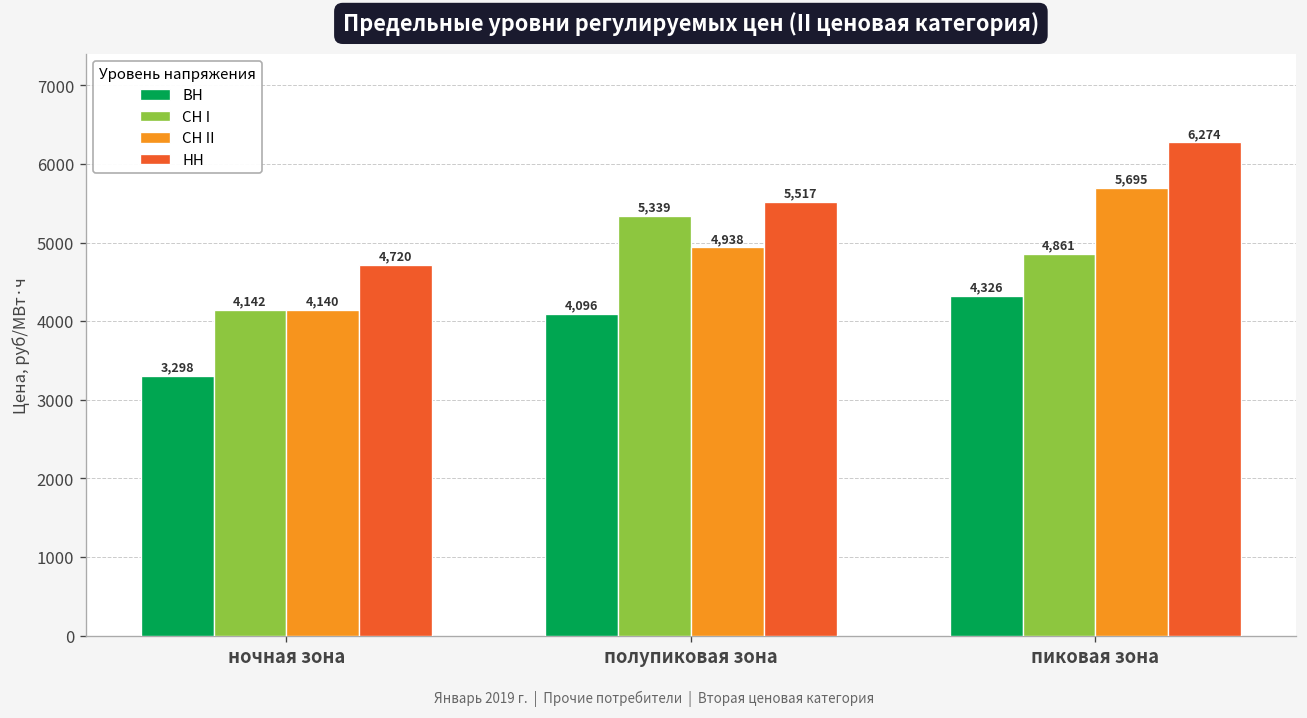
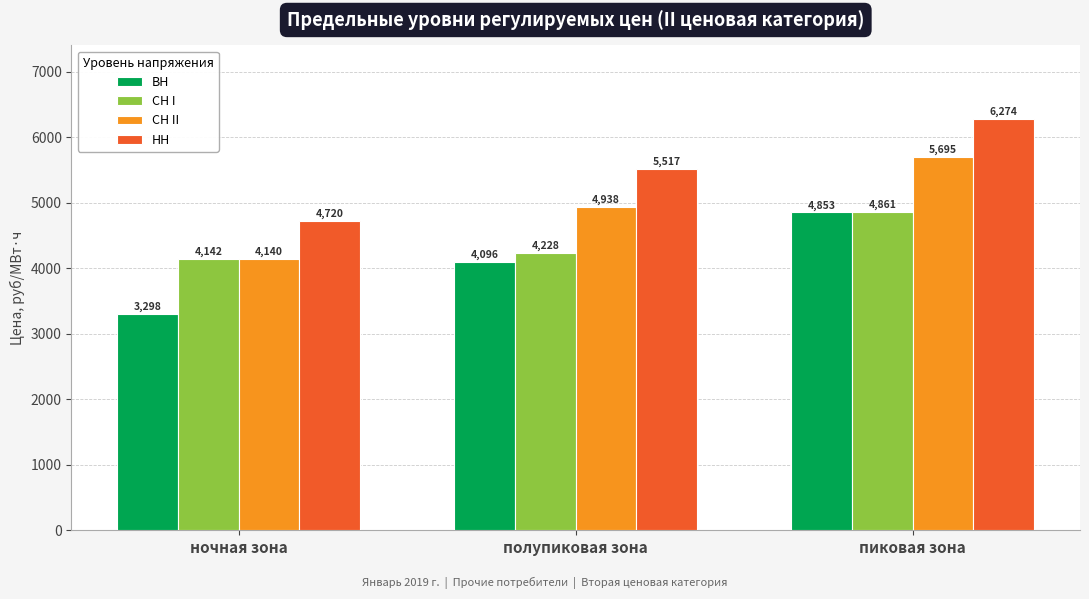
  {
    "ВН": {
      "ночная зона": "3,298",
      "полупиковая зона": "4,096",
-     "пиковая зона": "4,326"
+     "пиковая зона": "4,853"
    },
    "СН I": {
      "ночная зона": "4,142",
-     "полупиковая зона": "5,339",
+     "полупиковая зона": "4,228",
      "пиковая зона": "4,861"
    }
  }
